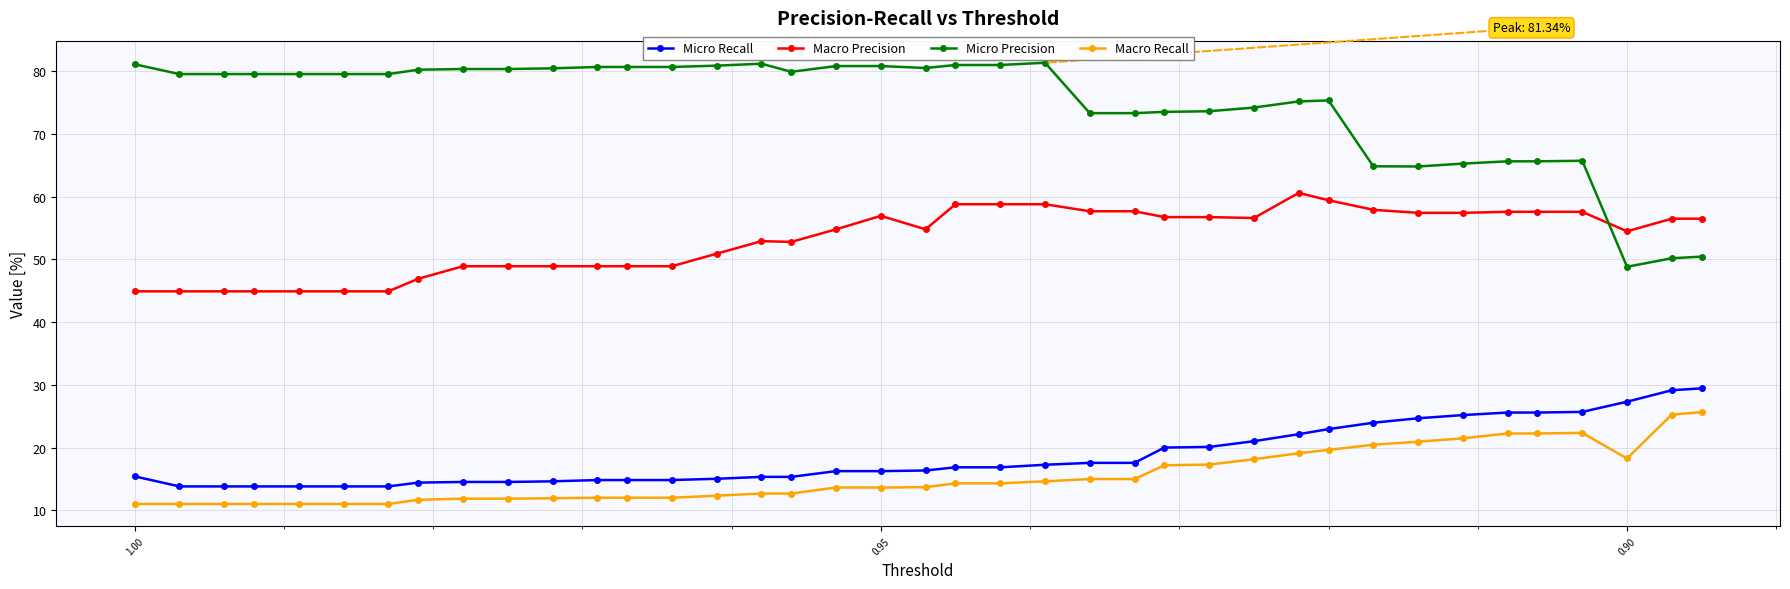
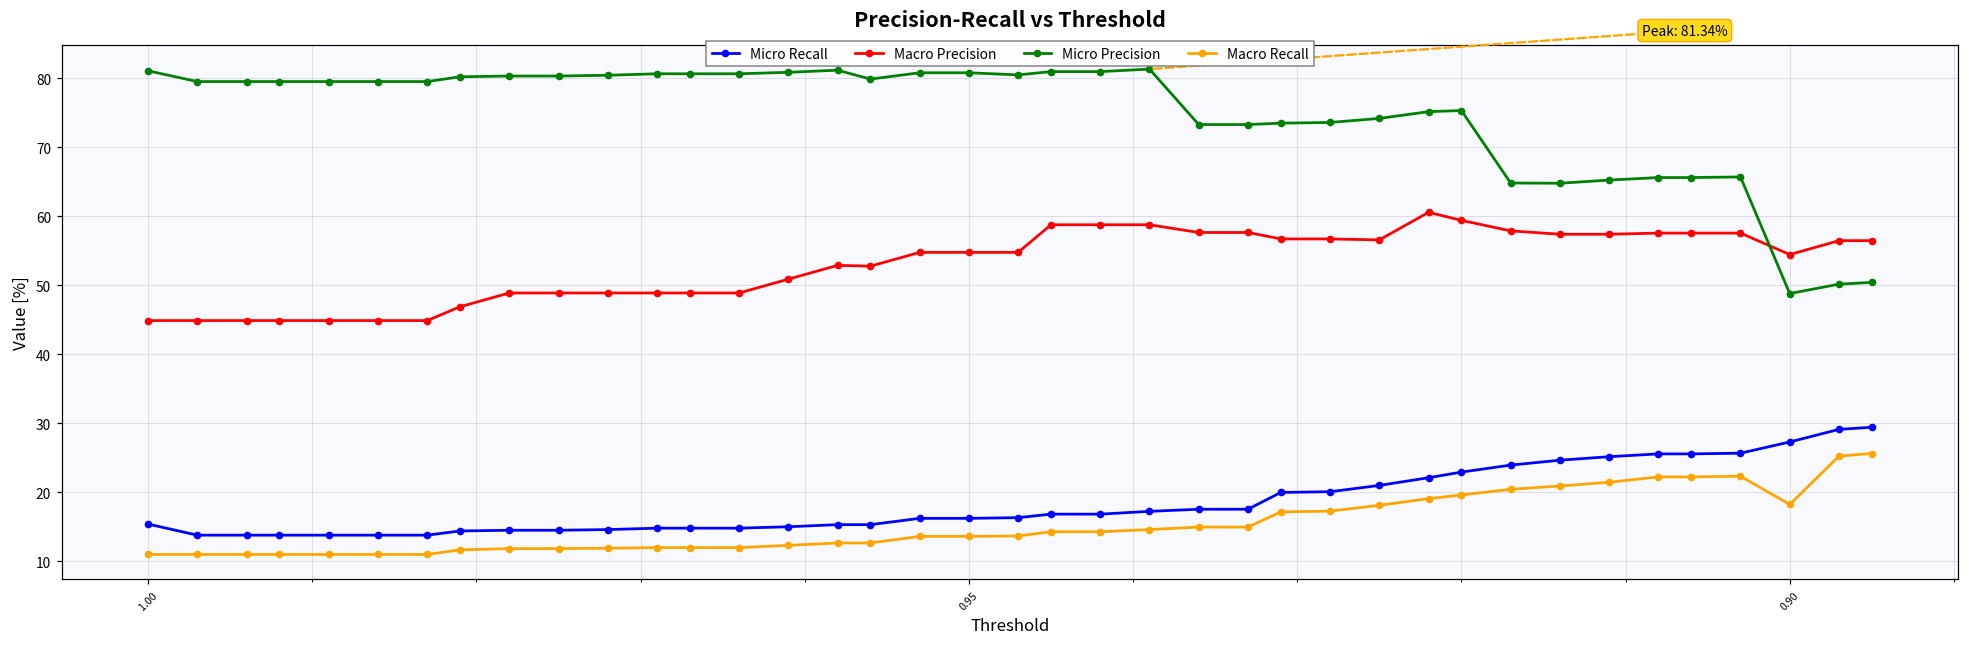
  {
    "Micro Recall": {
      "1.00": 15,
      "0.95": 16,
      "0.90": 27
    },
    "Macro Precision": {
      "1.00": 45,
-     "0.95": 57,
+     "0.95": 55,
      "0.90": 54
    },
    "Micro Precision": {
      "1.00": 81,
      "0.95": 81,
      "0.90": 49
    },
    "Macro Recall": {
      "1.00": 11,
      "0.95": 14,
      "0.90": 18
    }
  }
